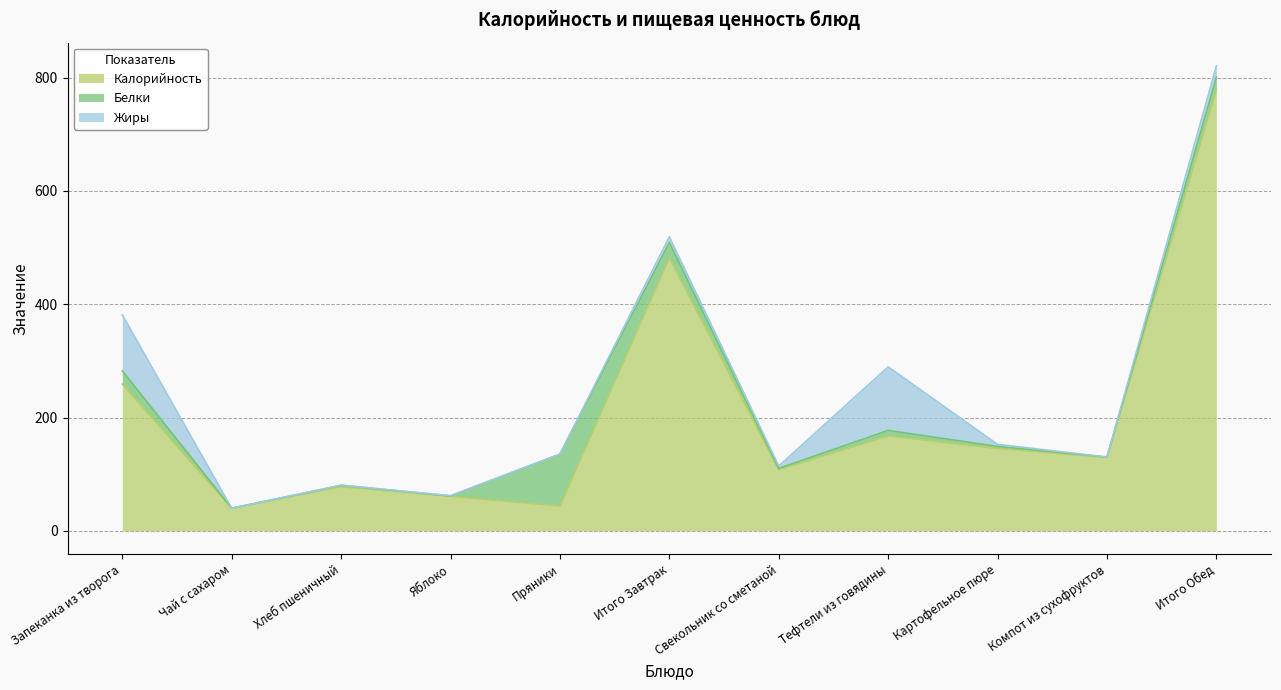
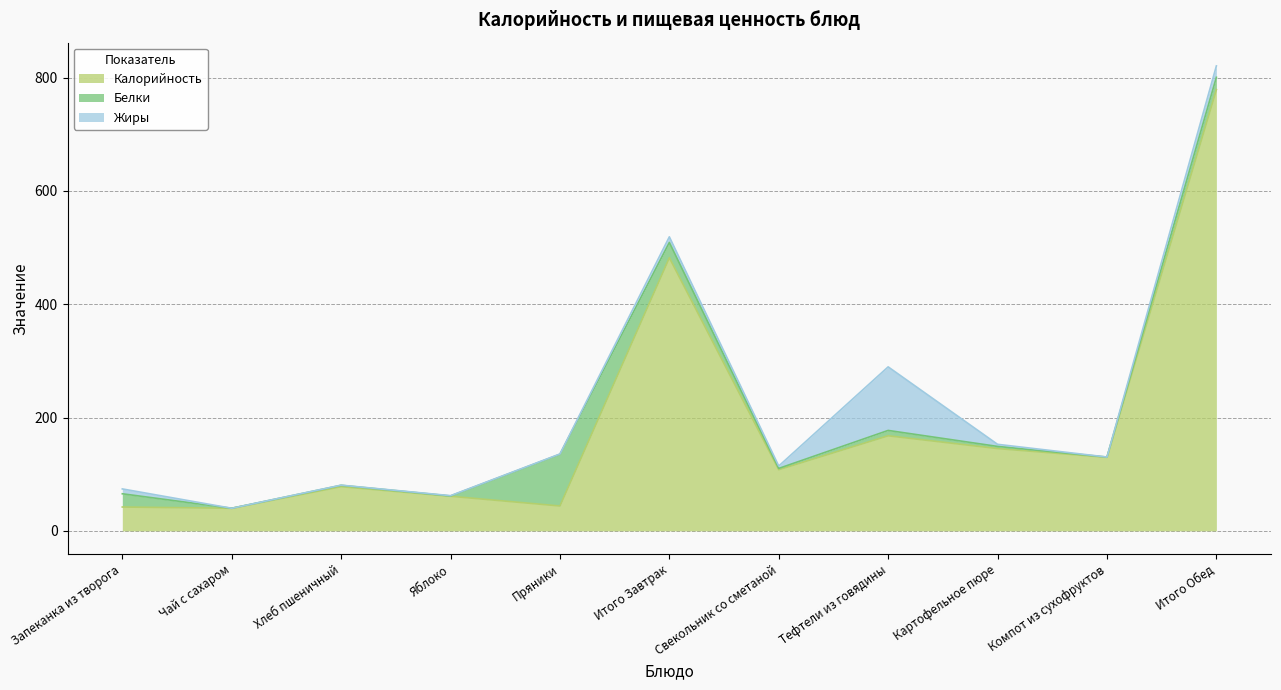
  {
    "Калорийность": {
-     "Запеканка из творога": 260,
+     "Запеканка из творога": 40,
      "Пряники": 40,
      "Итого Завтрак": 480,
      "Тефтели из говядины": 170,
      "Итого Обед": 780
    },
    "Белки": {
      "Запеканка из творога": 20,
      "Итого Завтрак": 30,
      "Тефтели из говядины": 10,
      "Итого Обед": 20
    },
    "Жиры": {
-     "Запеканка из творога": 100,
+     "Запеканка из творога": 10,
      "Итого Завтрак": 10,
      "Тефтели из говядины": 110,
      "Итого Обед": 20
    }
  }
